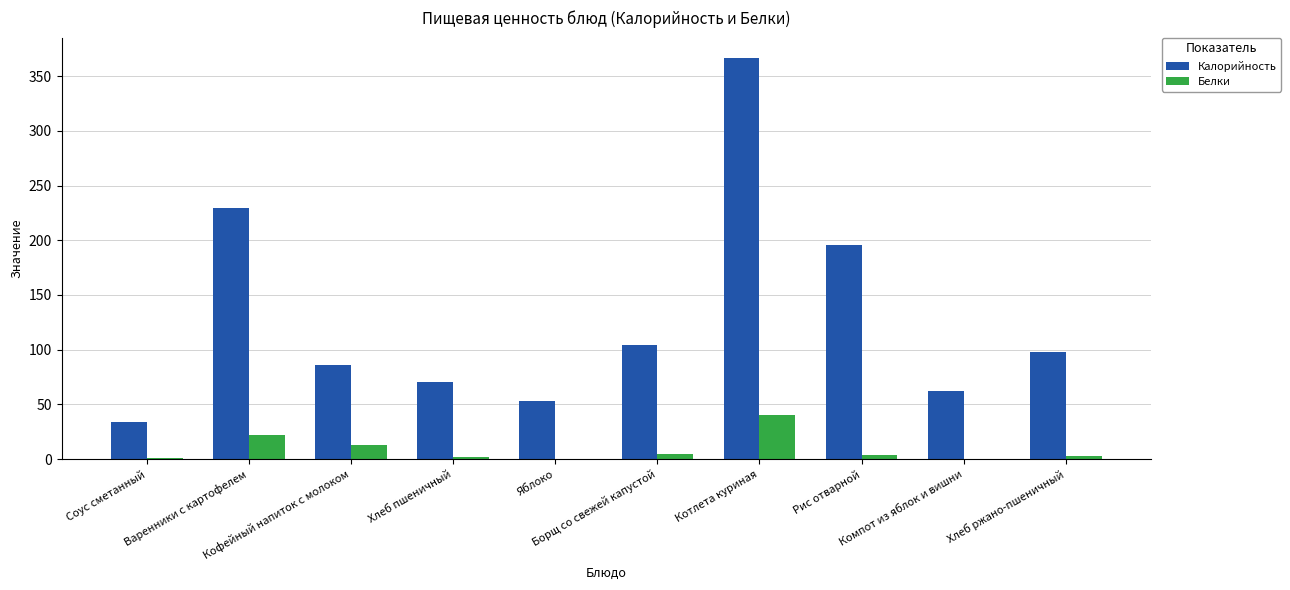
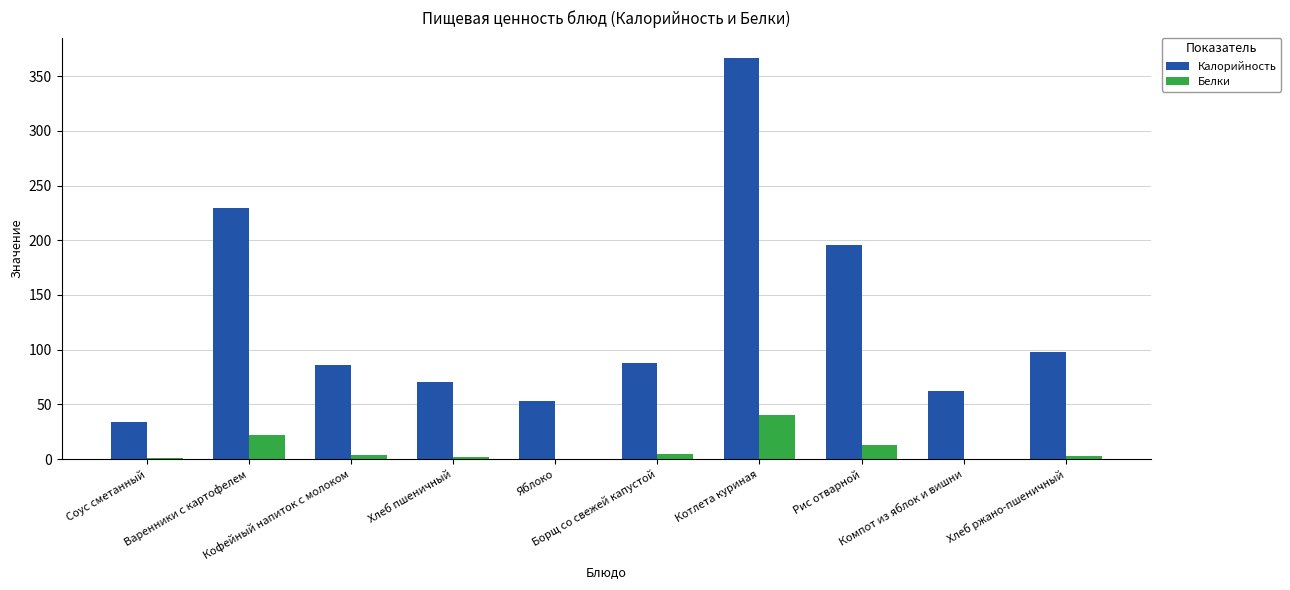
  {
    "Калорийность": {
      "Соус сметанный": 34,
      "Варенники с картофелем": 230,
      "Кофейный напиток с молоком": 86,
      "Хлеб пшеничный": 70,
      "Яблоко": 53,
-     "Борщ со свежей капустой": 104,
+     "Борщ со свежей капустой": 88,
      "Котлета куриная": 367,
      "Рис отварной": 196,
      "Компот из яблок и вишни": 63,
      "Хлеб ржано-пшеничный": 98
    },
    "Белки": {
      "Варенники с картофелем": 23,
-     "Кофейный напиток с молоком": 13,
+     "Кофейный напиток с молоком": 4,
      "Хлеб пшеничный": 2,
      "Борщ со свежей капустой": 5,
      "Котлета куриная": 40,
-     "Рис отварной": 4,
+     "Рис отварной": 13,
      "Хлеб ржано-пшеничный": 3
    }
  }
